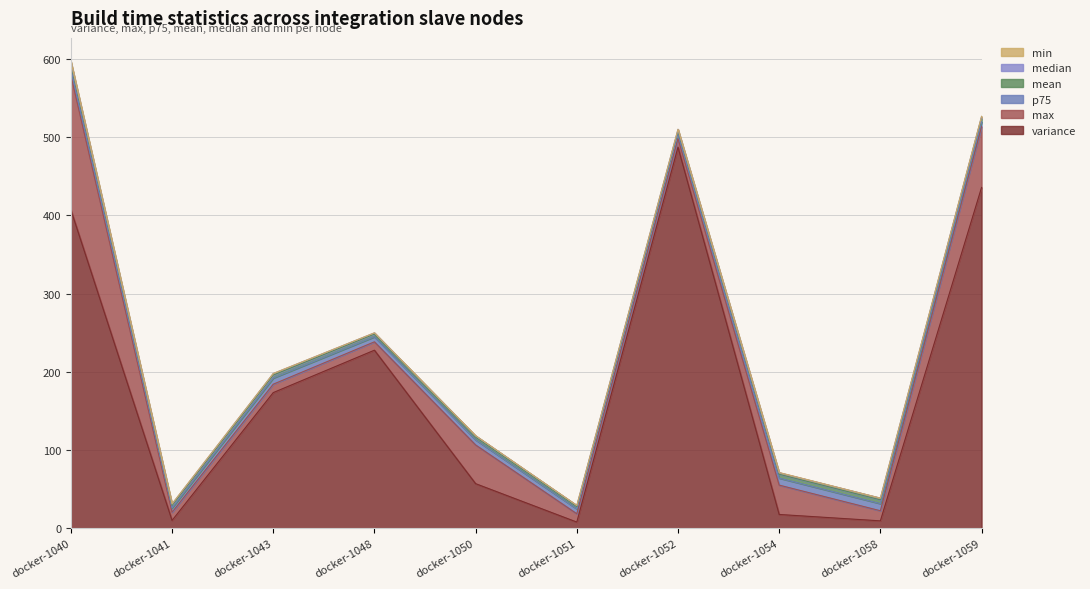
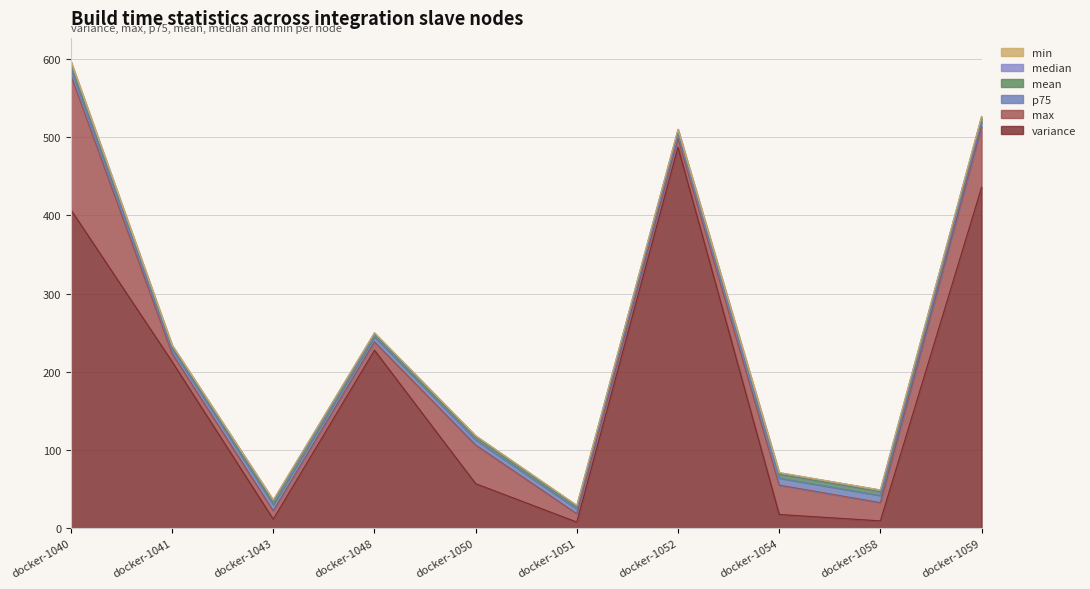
  {
    "variance": {
      "docker-1040": 410,
-     "docker-1041": 10,
-     "docker-1043": 170,
+     "docker-1041": 210,
+     "docker-1043": 10,
      "docker-1048": 230,
      "docker-1050": 60,
      "docker-1051": 10,
      "docker-1052": 490,
      "docker-1054": 20,
      "docker-1058": 10,
      "docker-1059": 440
    },
    "max": {
      "docker-1040": 170,
      "docker-1041": 10,
      "docker-1043": 10,
      "docker-1048": 10,
      "docker-1050": 50,
      "docker-1051": 10,
      "docker-1052": 10,
      "docker-1054": 40,
-     "docker-1058": 10,
+     "docker-1058": 20,
      "docker-1059": 80
    }
  }
